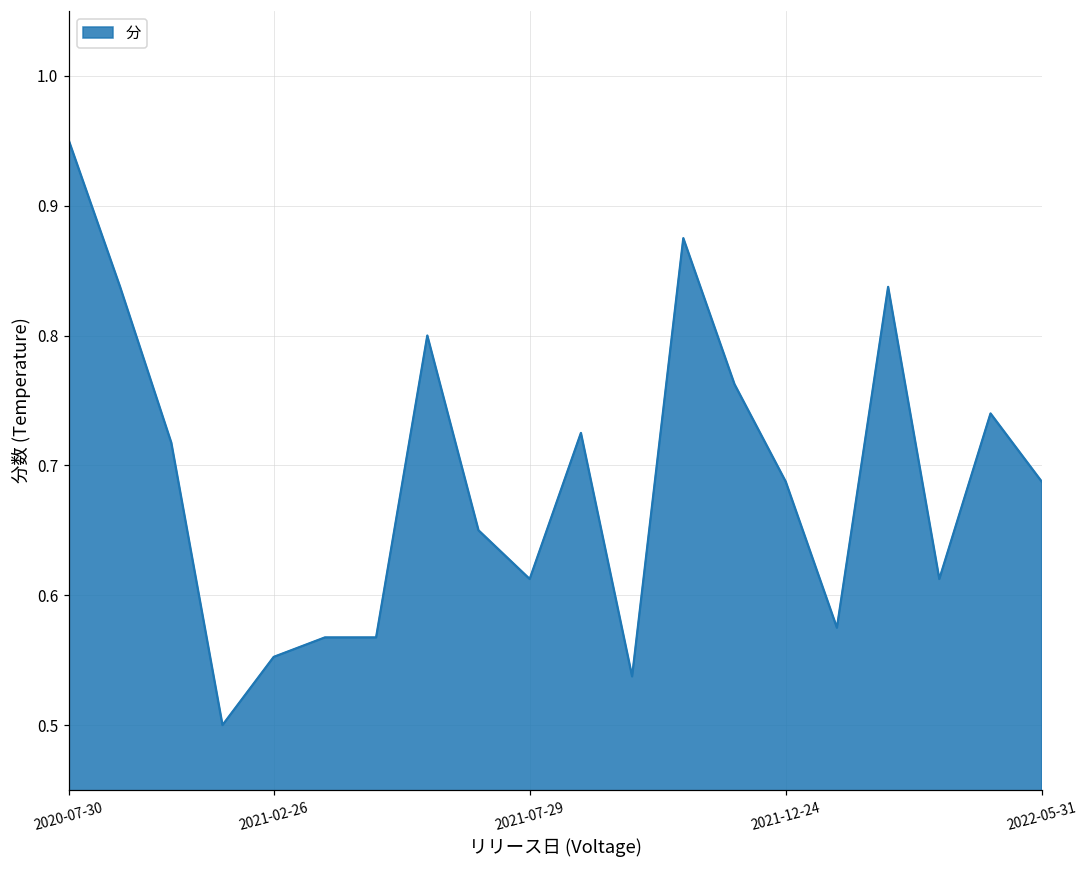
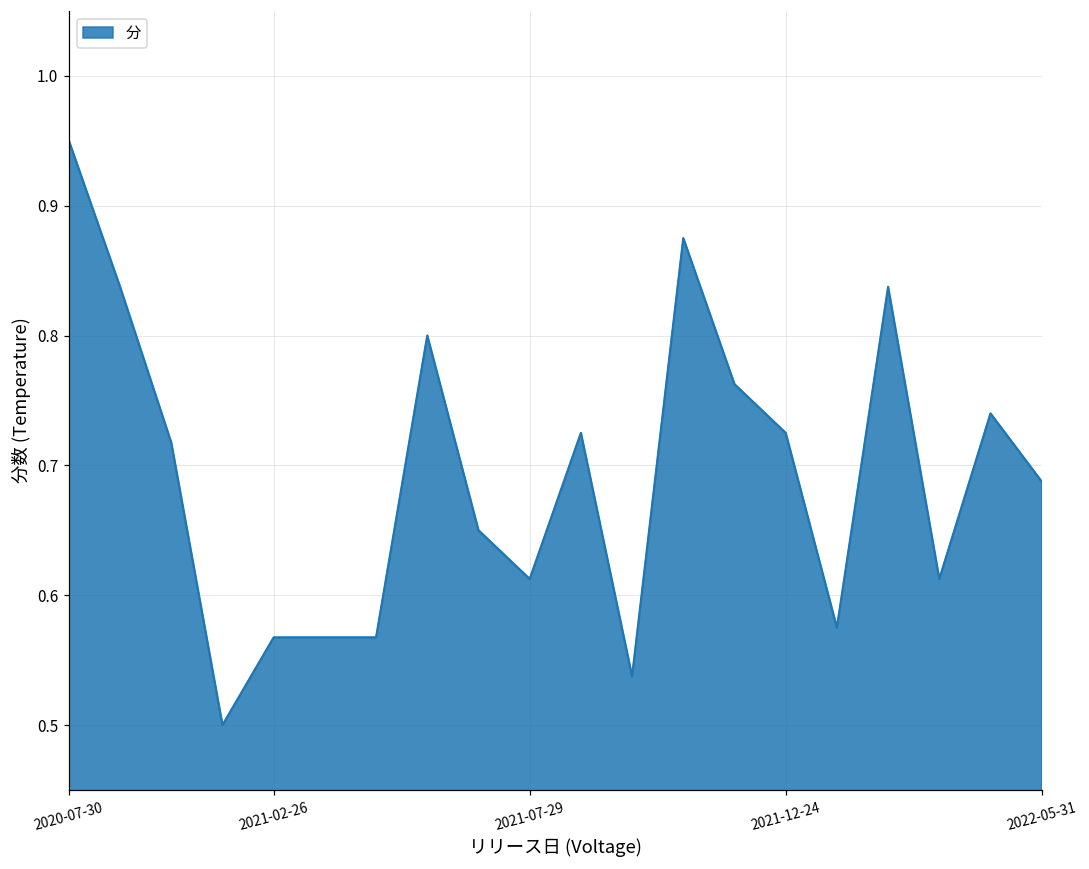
  {
    "2020-07-30": 0.950,
-   "2021-02-26": 0.553,
+   "2021-02-26": 0.568,
    "2021-07-29": 0.613,
-   "2021-12-24": 0.688,
+   "2021-12-24": 0.725,
    "2022-05-31": 0.688
  }
